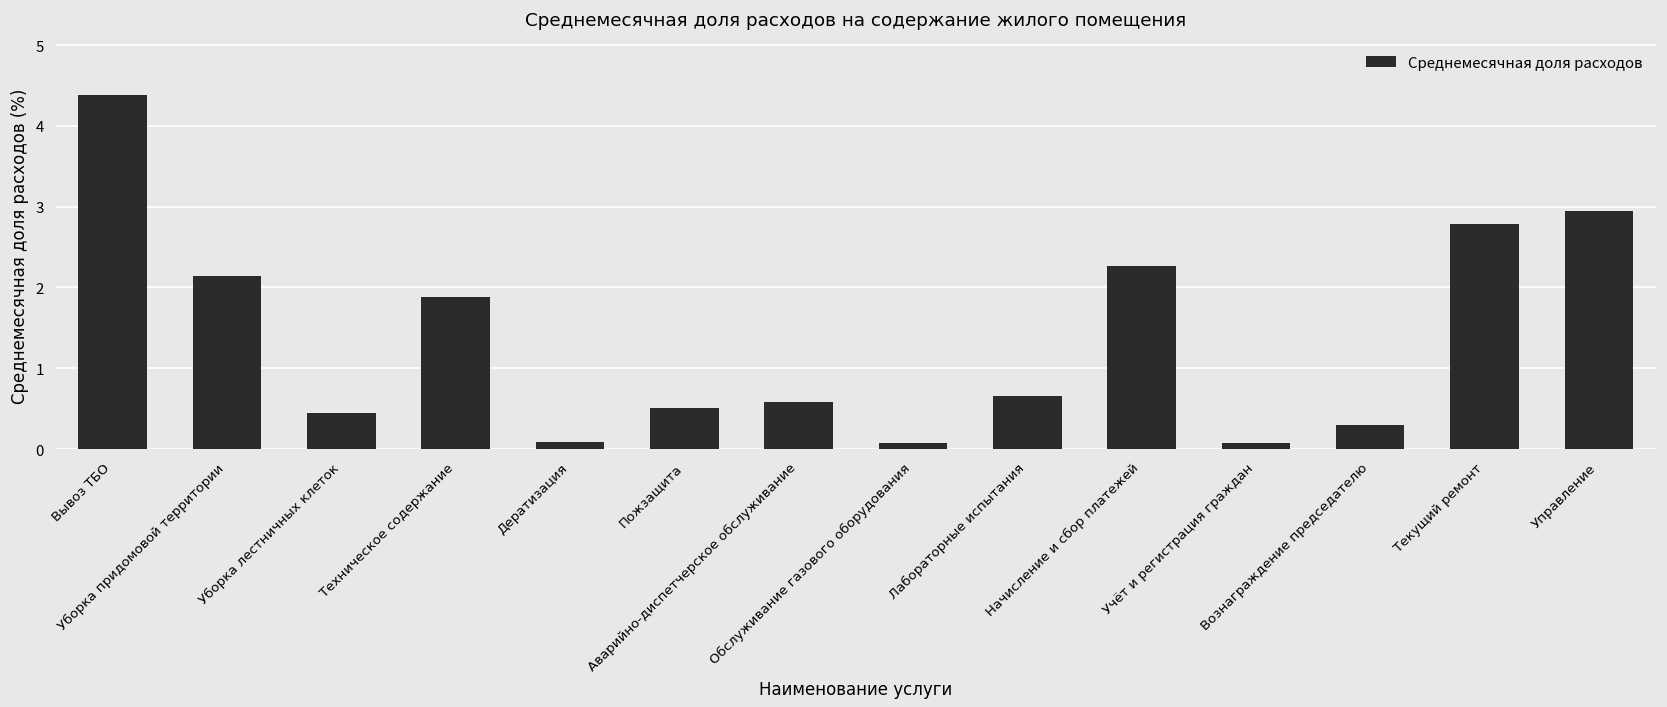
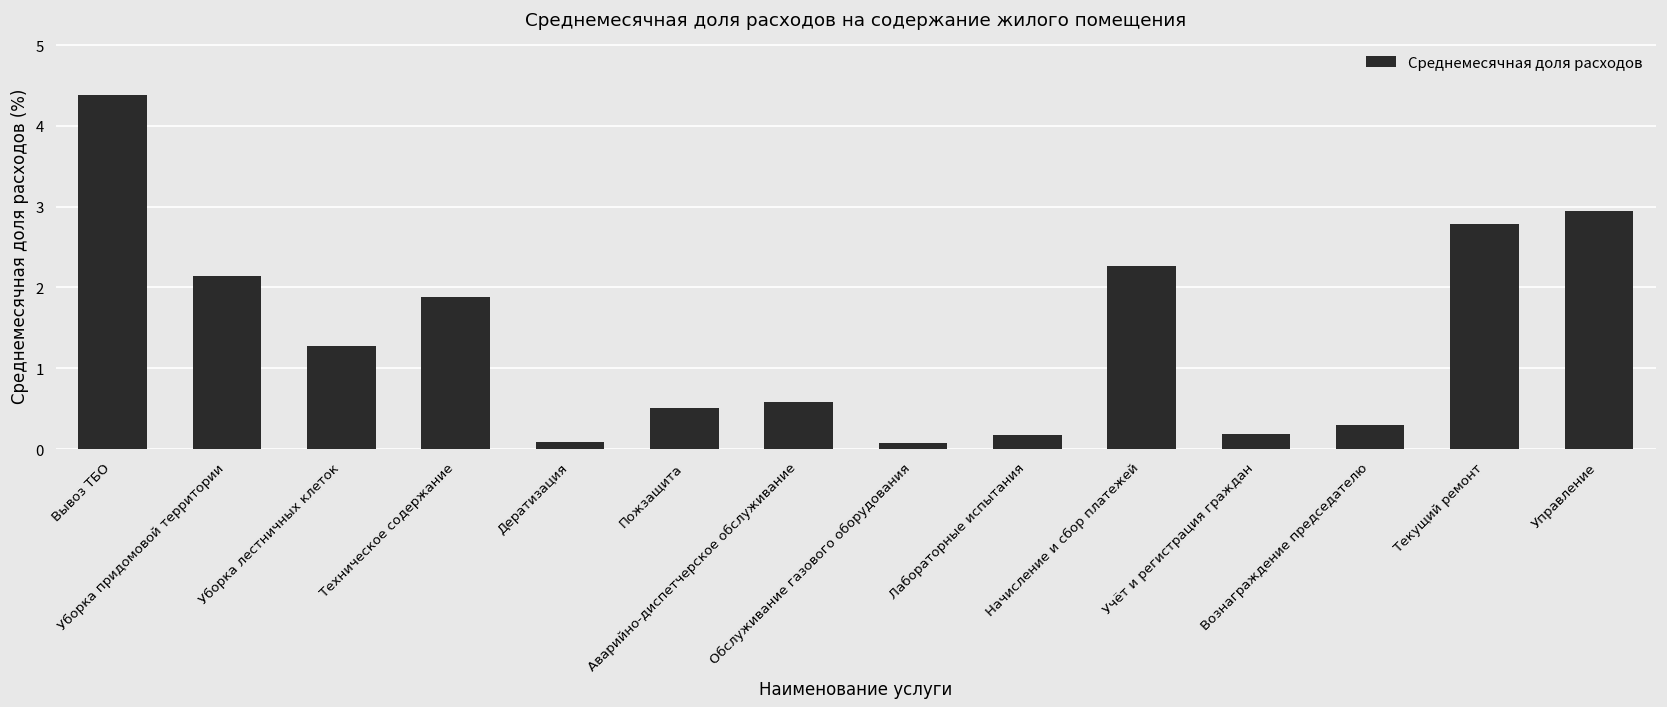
  {
    "Вывоз ТБО": 4.4,
    "Уборка придомовой территории": 2.1,
-   "Уборка лестничных клеток": 0.5,
+   "Уборка лестничных клеток": 1.3,
    "Техническое содержание": 1.9,
    "Дератизация": 0.1,
    "Пожзащита": 0.5,
    "Аварийно-диспетчерское обслуживание": 0.6,
    "Обслуживание газового оборудования": 0.1,
-   "Лабораторные испытания": 0.7,
+   "Лабораторные испытания": 0.2,
    "Начисление и сбор платежей": 2.3,
-   "Учёт и регистрация граждан": 0.1,
+   "Учёт и регистрация граждан": 0.2,
    "Вознаграждение председателю": 0.3,
    "Текущий ремонт": 2.8,
    "Управление": 3.0
  }
